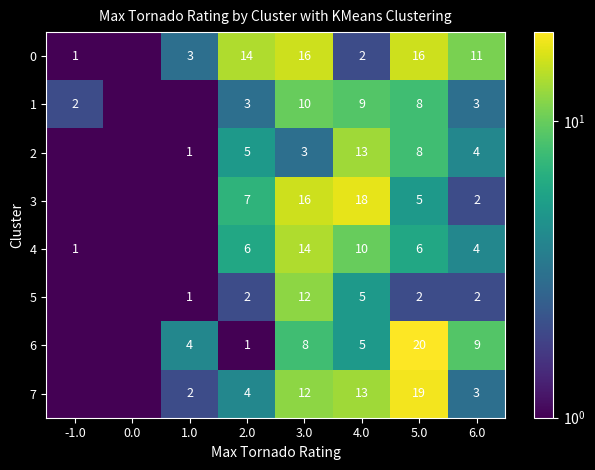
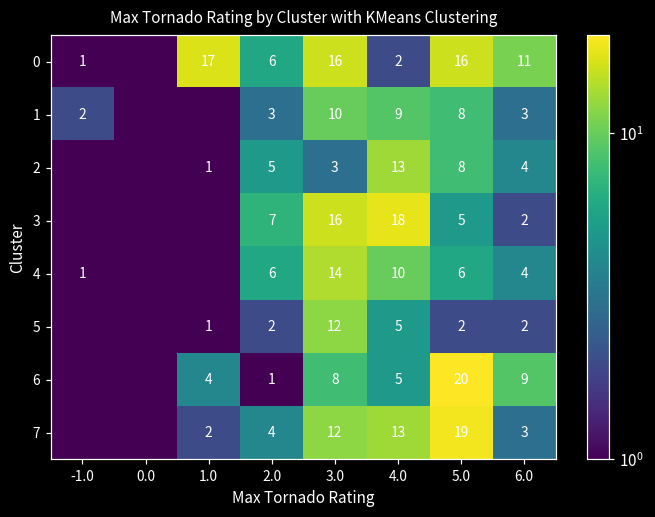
  {
    "0": {
      "-1.0": 1,
-     "1.0": 3,
-     "2.0": 14,
+     "1.0": 17,
+     "2.0": 6,
      "3.0": 16,
      "4.0": 2,
      "5.0": 16,
      "6.0": 11
    },
    "1": {
      "-1.0": 2,
      "2.0": 3,
      "3.0": 10,
      "4.0": 9,
      "5.0": 8,
      "6.0": 3
    },
    "2": {
      "1.0": 1,
      "2.0": 5,
      "3.0": 3,
      "4.0": 13,
      "5.0": 8,
      "6.0": 4
    },
    "3": {
      "2.0": 7,
      "3.0": 16,
      "4.0": 18,
      "5.0": 5,
      "6.0": 2
    },
    "4": {
      "-1.0": 1,
      "2.0": 6,
      "3.0": 14,
      "4.0": 10,
      "5.0": 6,
      "6.0": 4
    },
    "5": {
      "1.0": 1,
      "2.0": 2,
      "3.0": 12,
      "4.0": 5,
      "5.0": 2,
      "6.0": 2
    },
    "6": {
      "1.0": 4,
      "2.0": 1,
      "3.0": 8,
      "4.0": 5,
      "5.0": 20,
      "6.0": 9
    },
    "7": {
      "1.0": 2,
      "2.0": 4,
      "3.0": 12,
      "4.0": 13,
      "5.0": 19,
      "6.0": 3
    }
  }
